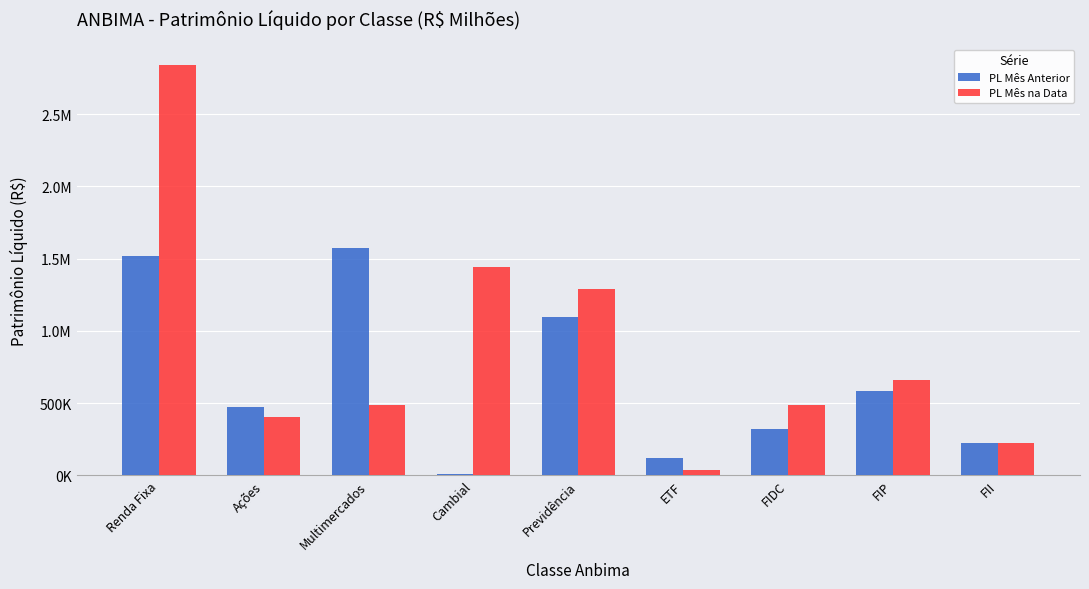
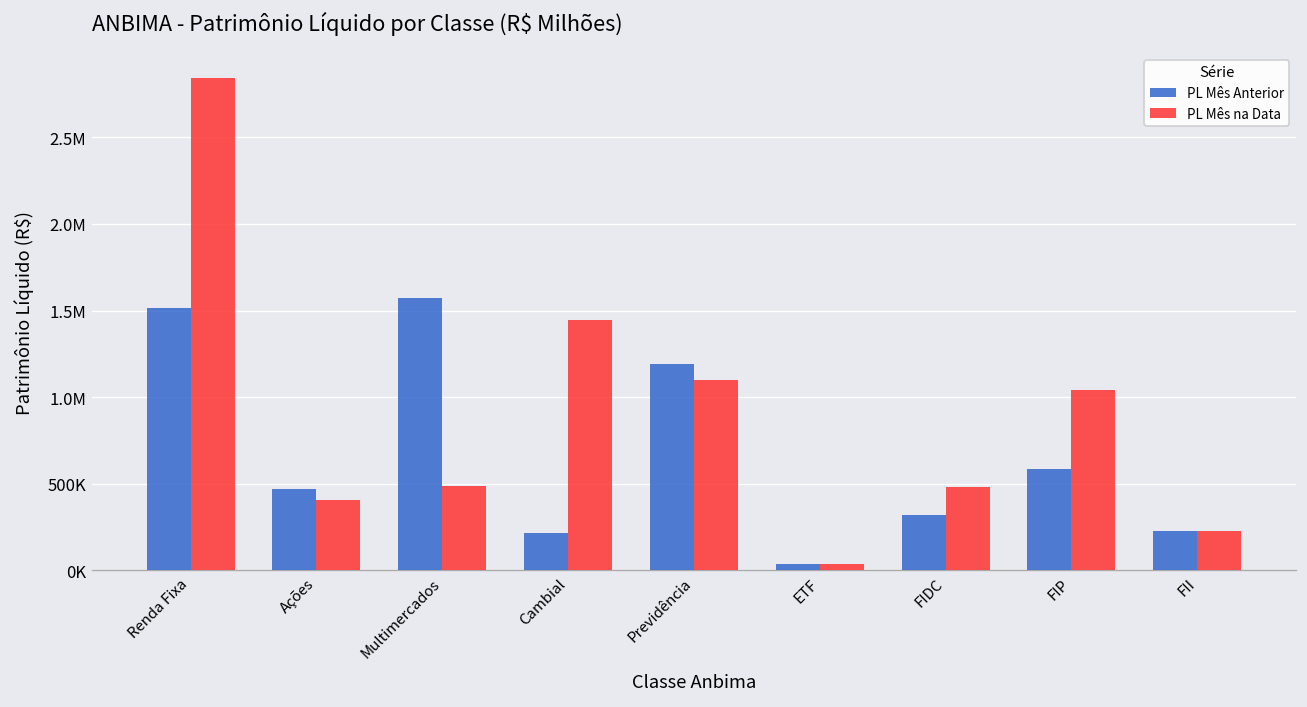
  {
    "PL Mês Anterior": {
      "Renda Fixa": 1520000,
      "Ações": 470000,
      "Multimercados": 1570000,
-     "Cambial": 10000,
-     "Previdência": 1100000,
-     "ETF": 120000,
+     "Cambial": 220000,
+     "Previdência": 1190000,
+     "ETF": 40000,
      "FIDC": 320000,
      "FIP": 590000,
      "FII": 230000
    },
    "PL Mês na Data": {
      "Renda Fixa": 2840000,
      "Ações": 410000,
      "Multimercados": 490000,
      "Cambial": 1440000,
-     "Previdência": 1290000,
+     "Previdência": 1100000,
      "ETF": 40000,
      "FIDC": 480000,
-     "FIP": 660000,
+     "FIP": 1040000,
      "FII": 230000
    }
  }
